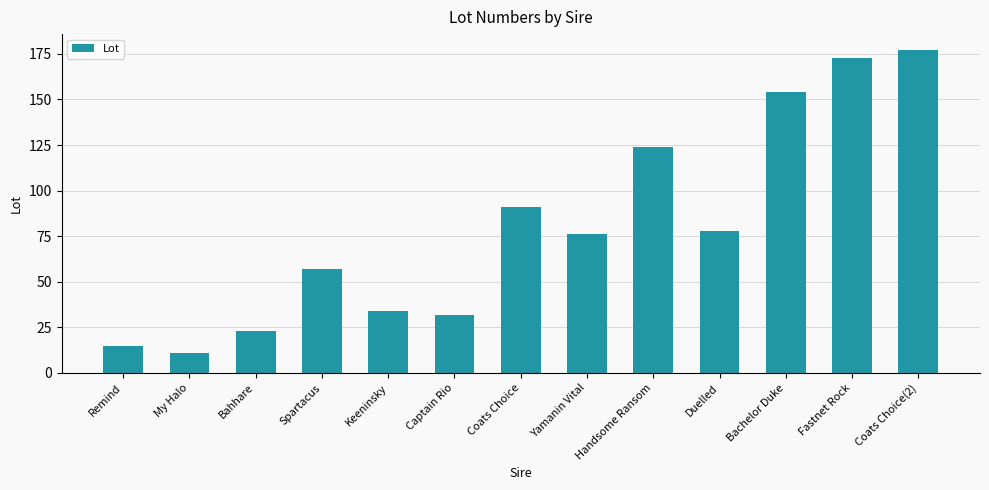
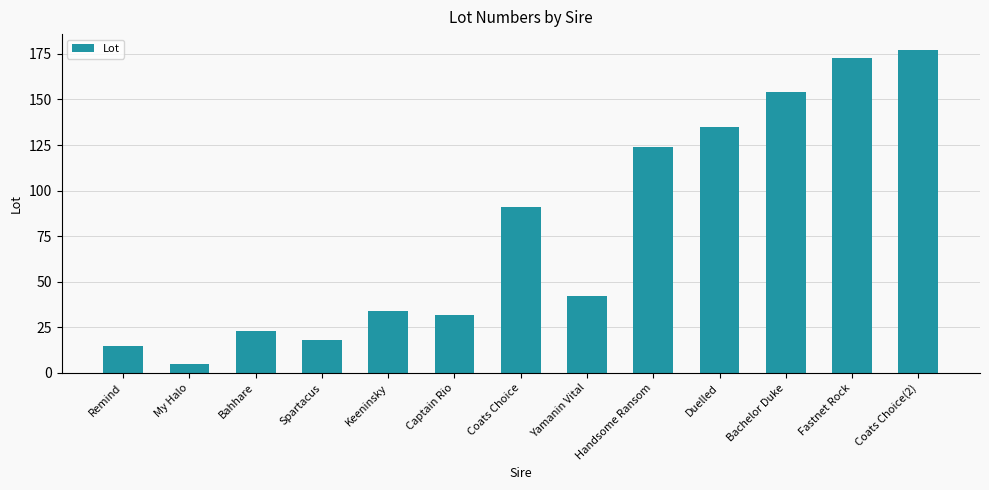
  {
    "Remind": 15,
-   "My Halo": 11,
+   "My Halo": 5,
    "Bahhare": 23,
-   "Spartacus": 57,
+   "Spartacus": 18,
    "Keeninsky": 34,
    "Captain Rio": 32,
    "Coats Choice": 91,
-   "Yamanin Vital": 76,
+   "Yamanin Vital": 42,
    "Handsome Ransom": 124,
-   "Duelled": 78,
+   "Duelled": 135,
    "Bachelor Duke": 154,
    "Fastnet Rock": 173,
    "Coats Choice(2)": 177
  }
